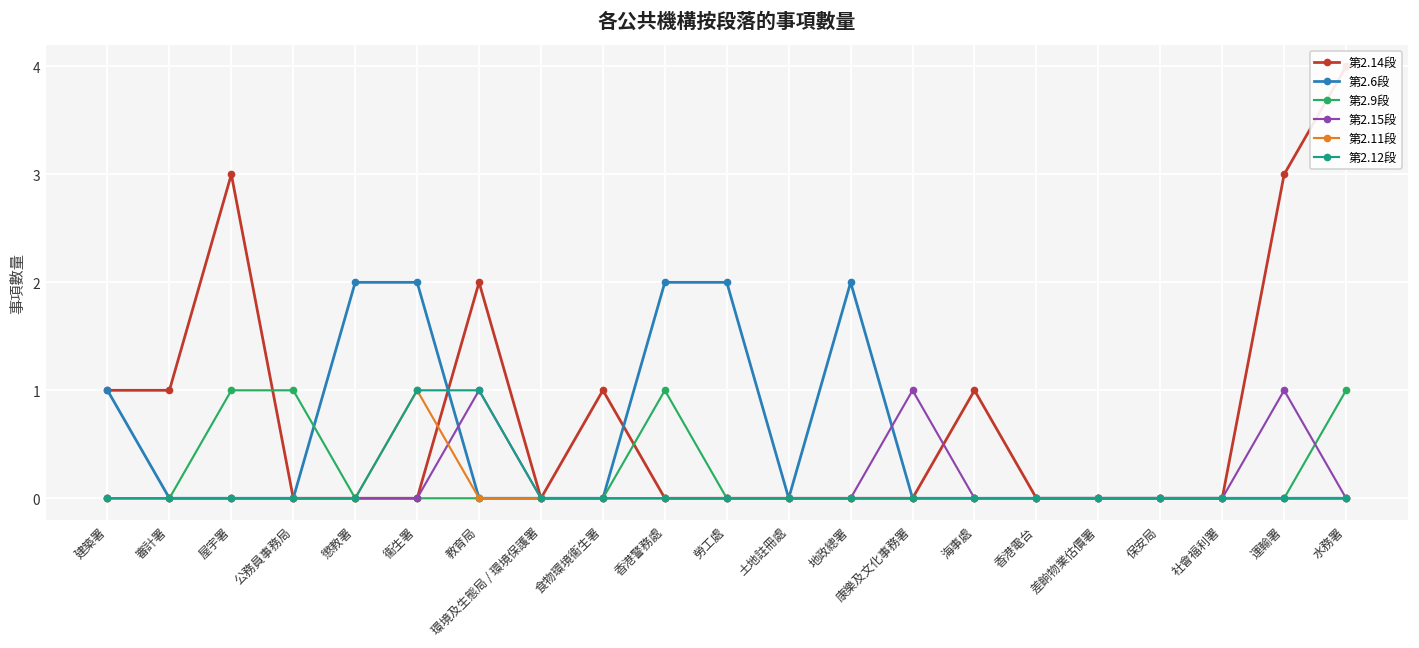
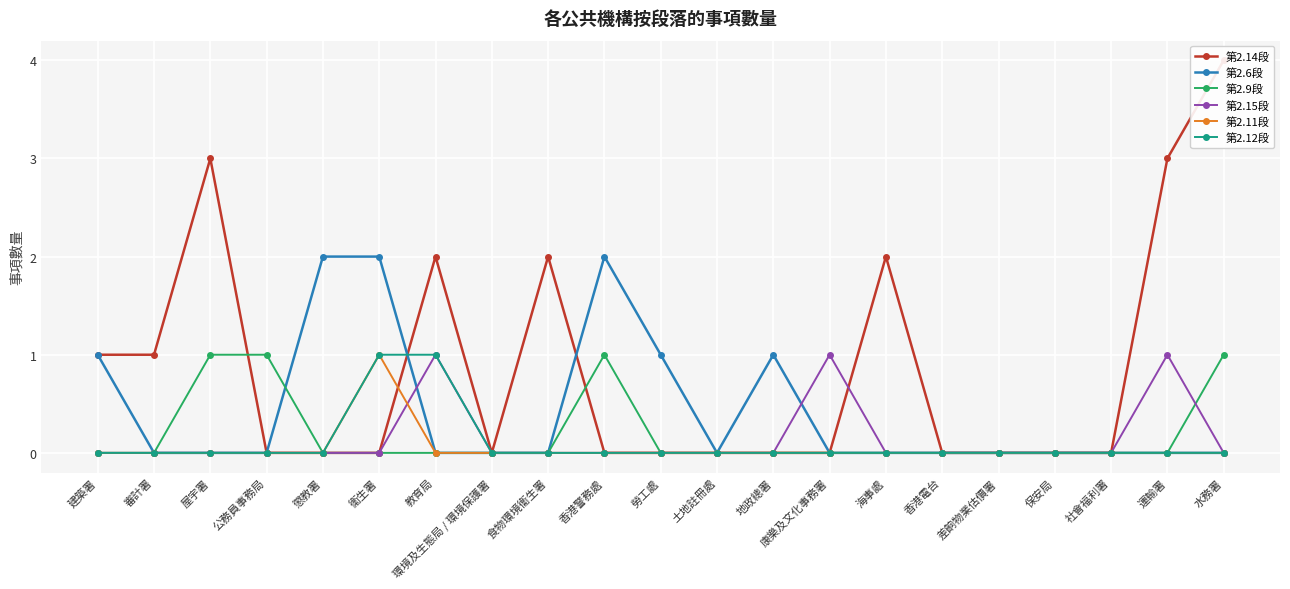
  {
    "第2.14段": {
      "審計署": 1,
      "屋宇署": 3,
      "教育局": 2,
-     "食物環境衞生署": 1,
-     "海事處": 1,
+     "食物環境衞生署": 2,
+     "海事處": 2,
      "運輸署": 3
    },
    "第2.6段": {
      "懲教署": 2,
      "衞生署": 2,
      "香港警務處": 2,
-     "勞工處": 2,
-     "地政總署": 2
+     "勞工處": 1,
+     "地政總署": 1
    },
    "第2.15段": {
      "康樂及文化事務署": 1,
      "運輸署": 1
    }
  }
